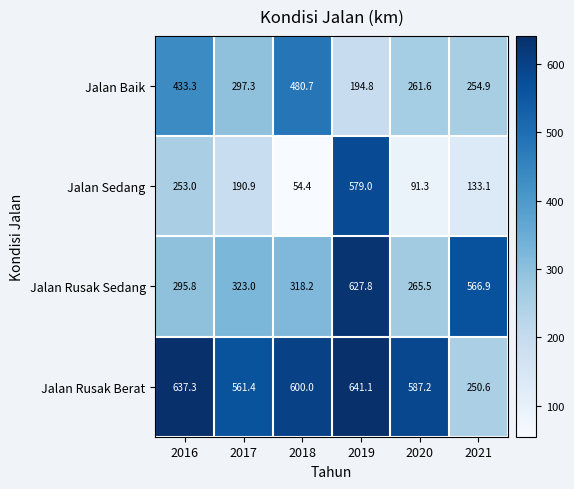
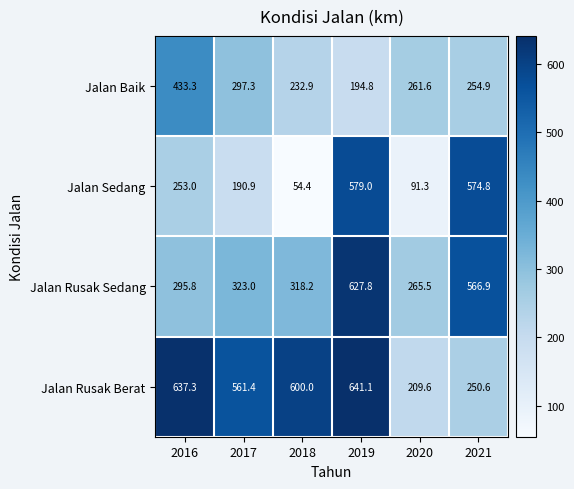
  {
    "Jalan Baik": {
      "2016": 433.3,
      "2017": 297.3,
-     "2018": 480.7,
+     "2018": 232.9,
      "2019": 194.8,
      "2020": 261.6,
      "2021": 254.9
    },
    "Jalan Sedang": {
      "2016": 253.0,
      "2017": 190.9,
      "2018": 54.4,
      "2019": 579.0,
      "2020": 91.3,
-     "2021": 133.1
+     "2021": 574.8
    },
    "Jalan Rusak Sedang": {
      "2016": 295.8,
      "2017": 323.0,
      "2018": 318.2,
      "2019": 627.8,
      "2020": 265.5,
      "2021": 566.9
    },
    "Jalan Rusak Berat": {
      "2016": 637.3,
      "2017": 561.4,
      "2018": 600.0,
      "2019": 641.1,
-     "2020": 587.2,
+     "2020": 209.6,
      "2021": 250.6
    }
  }
